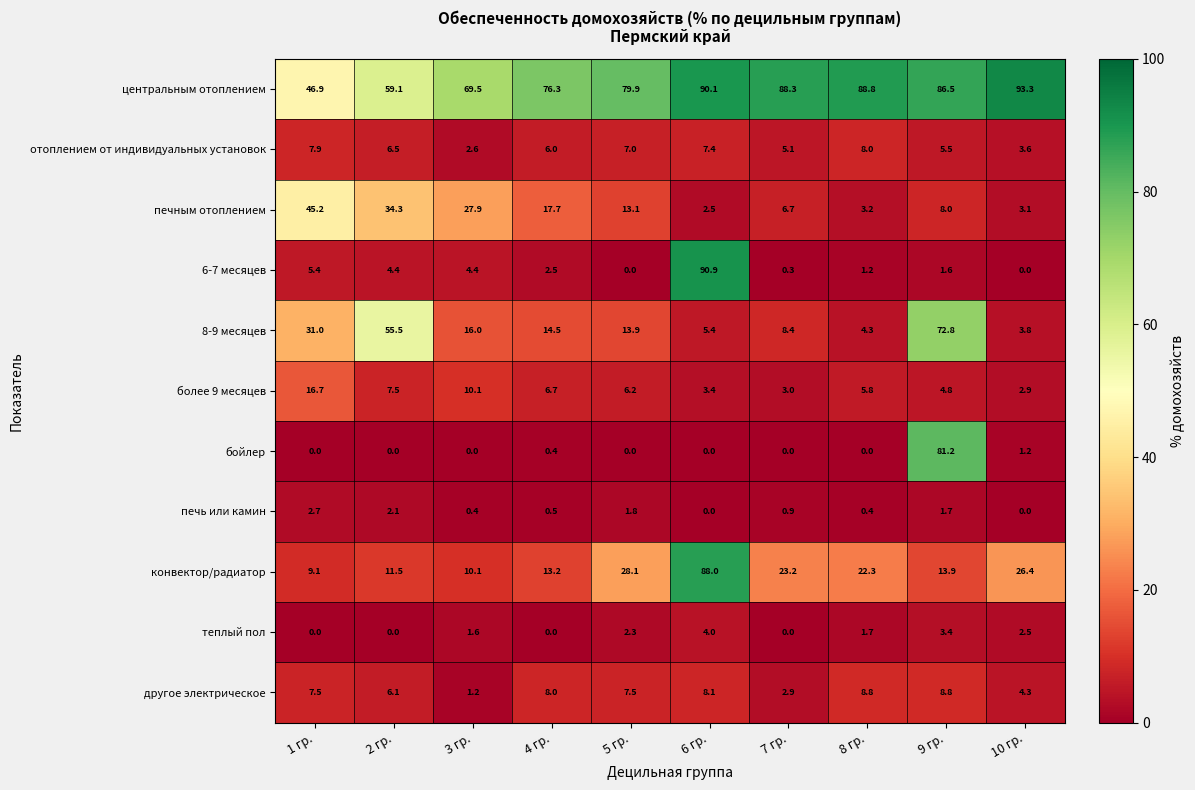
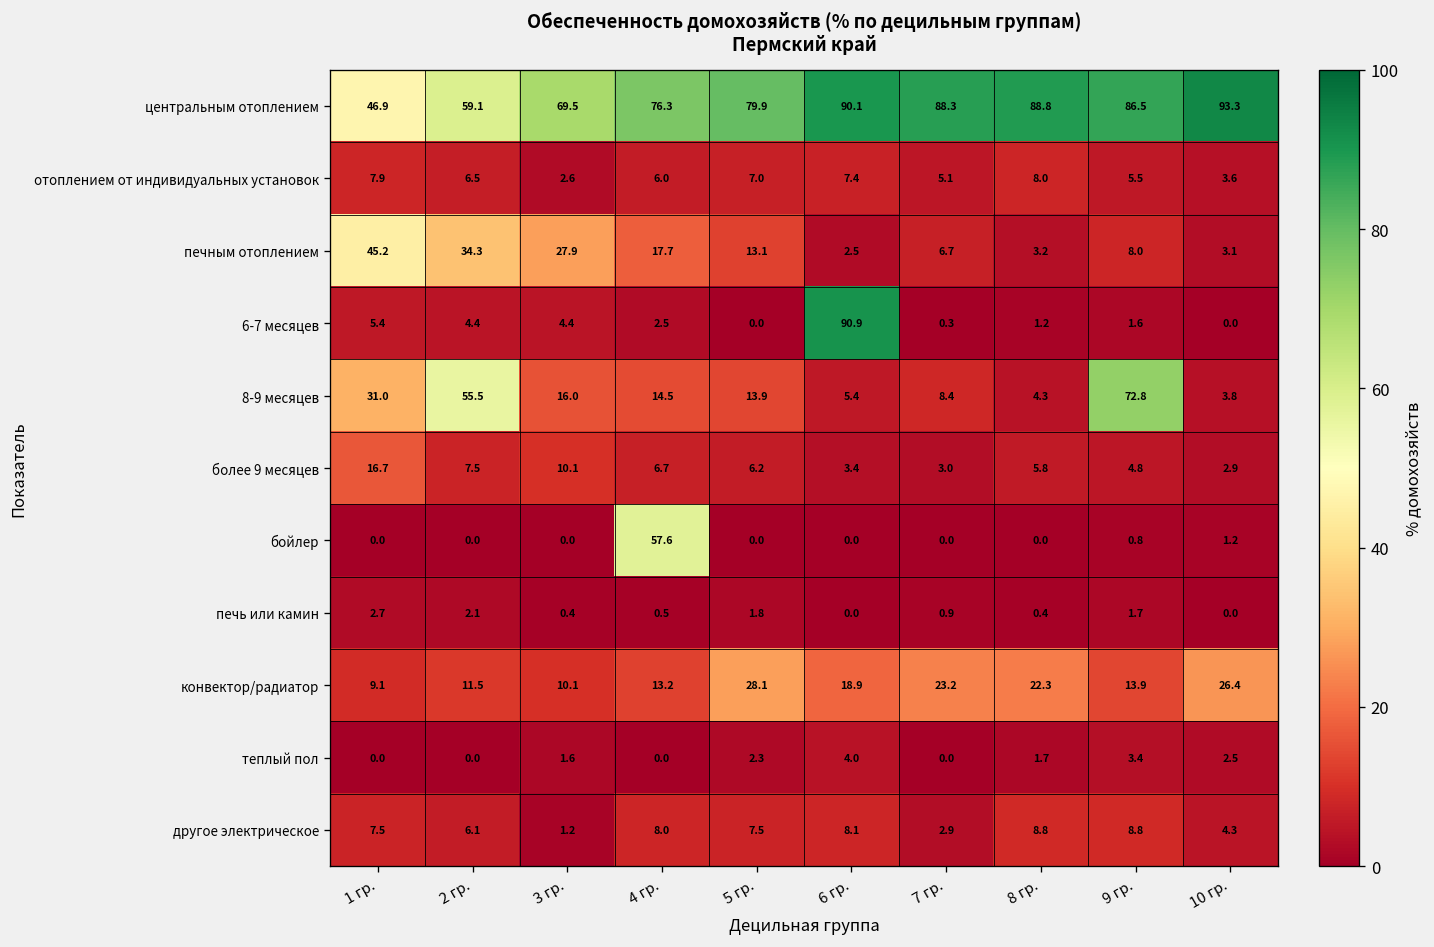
  {
    "центральным отоплением": {
      "1 гр.": 46.9,
      "2 гр.": 59.1,
      "3 гр.": 69.5,
      "4 гр.": 76.3,
      "5 гр.": 79.9,
      "6 гр.": 90.1,
      "7 гр.": 88.3,
      "8 гр.": 88.8,
      "9 гр.": 86.5,
      "10 гр.": 93.3
    },
    "отоплением от индивидуальных установок": {
      "1 гр.": 7.9,
      "2 гр.": 6.5,
      "3 гр.": 2.6,
      "4 гр.": 6.0,
      "5 гр.": 7.0,
      "6 гр.": 7.4,
      "7 гр.": 5.1,
      "8 гр.": 8.0,
      "9 гр.": 5.5,
      "10 гр.": 3.6
    },
    "печным отоплением": {
      "1 гр.": 45.2,
      "2 гр.": 34.3,
      "3 гр.": 27.9,
      "4 гр.": 17.7,
      "5 гр.": 13.1,
      "6 гр.": 2.5,
      "7 гр.": 6.7,
      "8 гр.": 3.2,
      "9 гр.": 8.0,
      "10 гр.": 3.1
    },
    "6-7 месяцев": {
      "1 гр.": 5.4,
      "2 гр.": 4.4,
      "3 гр.": 4.4,
      "4 гр.": 2.5,
      "5 гр.": 0.0,
      "6 гр.": 90.9,
      "7 гр.": 0.3,
      "8 гр.": 1.2,
      "9 гр.": 1.6,
      "10 гр.": 0.0
    },
    "8-9 месяцев": {
      "1 гр.": 31.0,
      "2 гр.": 55.5,
      "3 гр.": 16.0,
      "4 гр.": 14.5,
      "5 гр.": 13.9,
      "6 гр.": 5.4,
      "7 гр.": 8.4,
      "8 гр.": 4.3,
      "9 гр.": 72.8,
      "10 гр.": 3.8
    },
    "более 9 месяцев": {
      "1 гр.": 16.7,
      "2 гр.": 7.5,
      "3 гр.": 10.1,
      "4 гр.": 6.7,
      "5 гр.": 6.2,
      "6 гр.": 3.4,
      "7 гр.": 3.0,
      "8 гр.": 5.8,
      "9 гр.": 4.8,
      "10 гр.": 2.9
    },
    "бойлер": {
      "1 гр.": 0.0,
      "2 гр.": 0.0,
      "3 гр.": 0.0,
-     "4 гр.": 0.4,
+     "4 гр.": 57.6,
      "5 гр.": 0.0,
      "6 гр.": 0.0,
      "7 гр.": 0.0,
      "8 гр.": 0.0,
-     "9 гр.": 81.2,
+     "9 гр.": 0.8,
      "10 гр.": 1.2
    },
    "печь или камин": {
      "1 гр.": 2.7,
      "2 гр.": 2.1,
      "3 гр.": 0.4,
      "4 гр.": 0.5,
      "5 гр.": 1.8,
      "6 гр.": 0.0,
      "7 гр.": 0.9,
      "8 гр.": 0.4,
      "9 гр.": 1.7,
      "10 гр.": 0.0
    },
    "конвектор/радиатор": {
      "1 гр.": 9.1,
      "2 гр.": 11.5,
      "3 гр.": 10.1,
      "4 гр.": 13.2,
      "5 гр.": 28.1,
-     "6 гр.": 88.0,
+     "6 гр.": 18.9,
      "7 гр.": 23.2,
      "8 гр.": 22.3,
      "9 гр.": 13.9,
      "10 гр.": 26.4
    },
    "теплый пол": {
      "1 гр.": 0.0,
      "2 гр.": 0.0,
      "3 гр.": 1.6,
      "4 гр.": 0.0,
      "5 гр.": 2.3,
      "6 гр.": 4.0,
      "7 гр.": 0.0,
      "8 гр.": 1.7,
      "9 гр.": 3.4,
      "10 гр.": 2.5
    },
    "другое электрическое": {
      "1 гр.": 7.5,
      "2 гр.": 6.1,
      "3 гр.": 1.2,
      "4 гр.": 8.0,
      "5 гр.": 7.5,
      "6 гр.": 8.1,
      "7 гр.": 2.9,
      "8 гр.": 8.8,
      "9 гр.": 8.8,
      "10 гр.": 4.3
    }
  }
